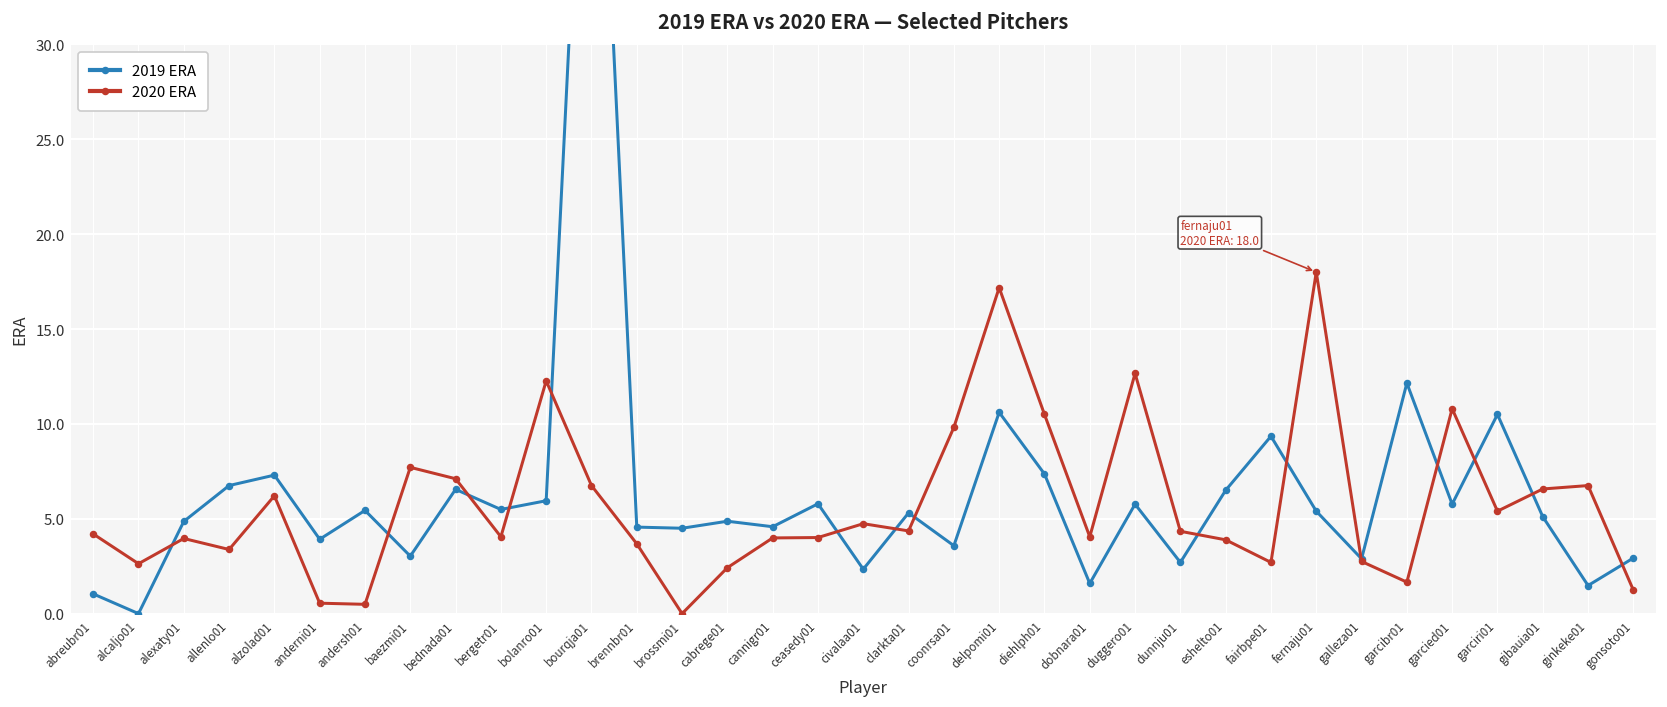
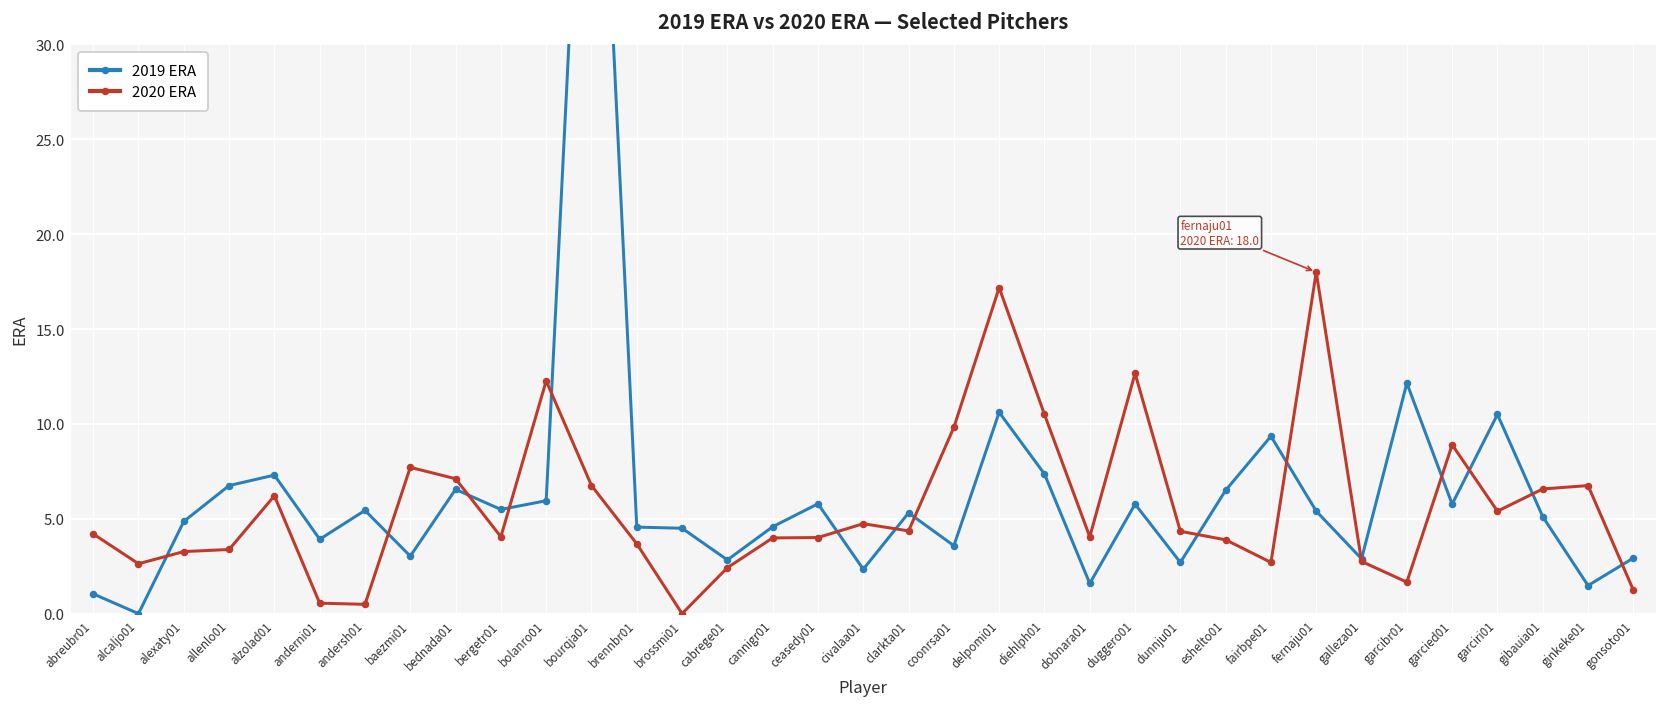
  {
    "2019 ERA": {
      "abreubr01": 1.0,
      "alcaljo01": 0.0,
      "alexaty01": 4.9,
      "allenlo01": 6.8,
      "alzolad01": 7.3,
      "anderni01": 3.9,
      "andersh01": 5.4,
      "baezmi01": 3.0,
      "bednada01": 6.6,
      "bergetr01": 5.5,
      "bolanro01": 6.0,
      "brennbr01": 4.6,
      "brossmi01": 4.5,
-     "cabrege01": 4.9,
+     "cabrege01": 2.8,
      "cannigr01": 4.6,
      "ceasedy01": 5.8,
      "civalaa01": 2.3,
      "clarkta01": 5.3,
      "coonrsa01": 3.6,
      "delpomi01": 10.6,
      "diehlph01": 7.4,
      "dobnara01": 1.6,
      "duggero01": 5.8,
      "dunnju01": 2.7,
      "eshelto01": 6.5,
      "fairbpe01": 9.4,
      "fernaju01": 5.4,
      "garcibr01": 12.2,
      "garcied01": 5.8,
      "garciri01": 10.5,
      "gibauia01": 5.1,
      "ginkeke01": 1.5,
      "gonsoto01": 2.9
    },
    "2020 ERA": {
      "abreubr01": 4.2,
      "alcaljo01": 2.6,
-     "alexaty01": 4.0,
+     "alexaty01": 3.3,
      "allenlo01": 3.4,
      "alzolad01": 6.2,
      "anderni01": 0.6,
      "andersh01": 0.5,
      "baezmi01": 7.7,
      "bednada01": 7.1,
      "bergetr01": 4.1,
      "bolanro01": 12.3,
      "bourqja01": 6.8,
      "brennbr01": 3.7,
      "brossmi01": 0.0,
      "cabrege01": 2.4,
      "cannigr01": 4.0,
      "ceasedy01": 4.0,
      "civalaa01": 4.7,
      "clarkta01": 4.4,
      "coonrsa01": 9.8,
      "delpomi01": 17.2,
      "diehlph01": 10.5,
      "dobnara01": 4.1,
      "duggero01": 12.7,
      "dunnju01": 4.3,
      "eshelto01": 3.9,
      "fairbpe01": 2.7,
      "garcibr01": 1.7,
-     "garcied01": 10.8,
+     "garcied01": 8.9,
      "garciri01": 5.4,
      "gibauia01": 6.6,
      "ginkeke01": 6.8,
      "gonsoto01": 1.2
    }
  }
